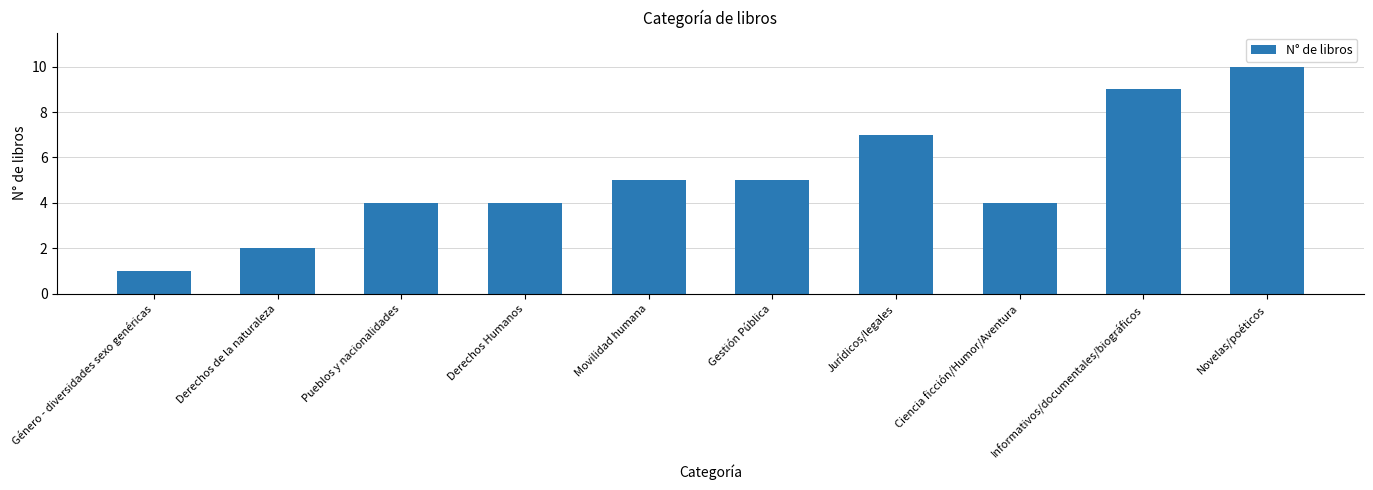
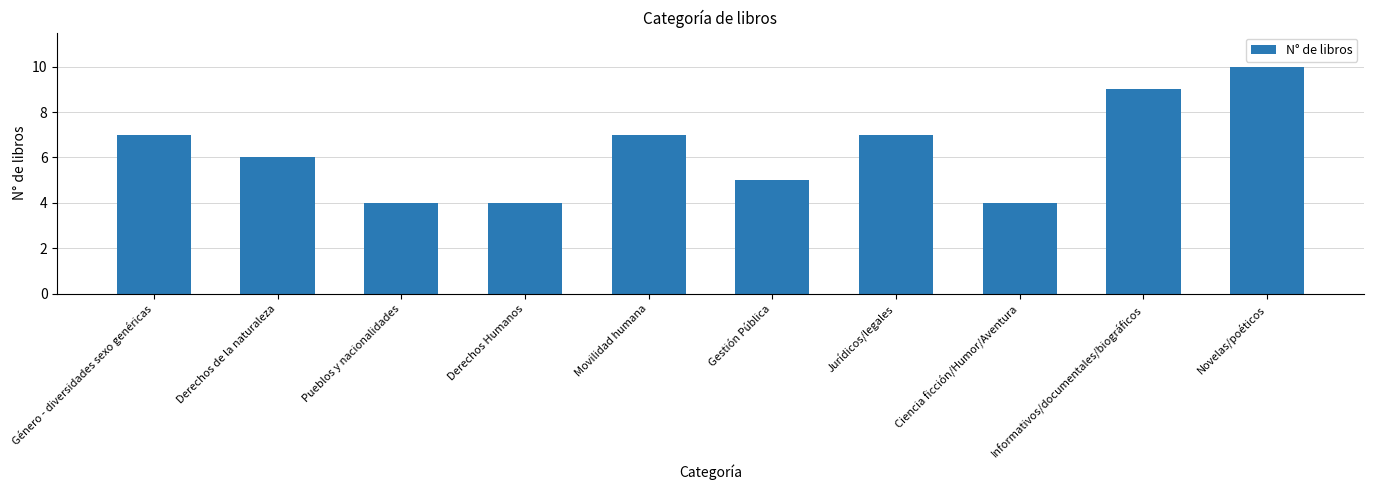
  {
-   "Género - diversidades sexo genéricas": 1,
-   "Derechos de la naturaleza": 2,
+   "Género - diversidades sexo genéricas": 7,
+   "Derechos de la naturaleza": 6,
    "Pueblos y nacionalidades": 4,
    "Derechos Humanos": 4,
-   "Movilidad humana": 5,
+   "Movilidad humana": 7,
    "Gestión Pública": 5,
    "Jurídicos/legales": 7,
    "Ciencia ficción/Humor/Aventura": 4,
    "Informativos/documentales/biográficos": 9,
    "Novelas/poéticos": 10
  }
